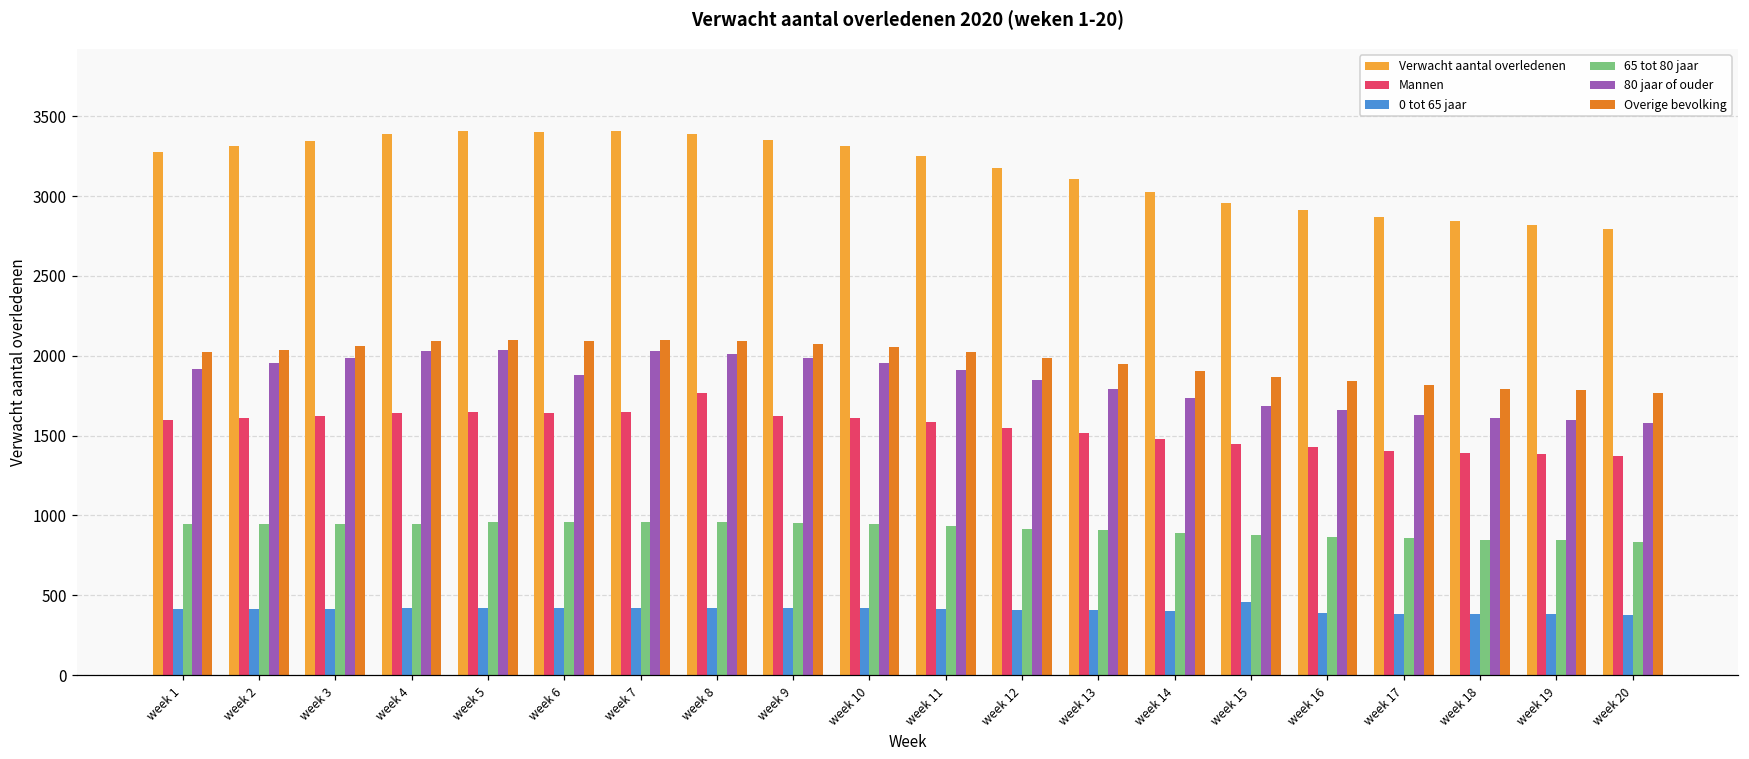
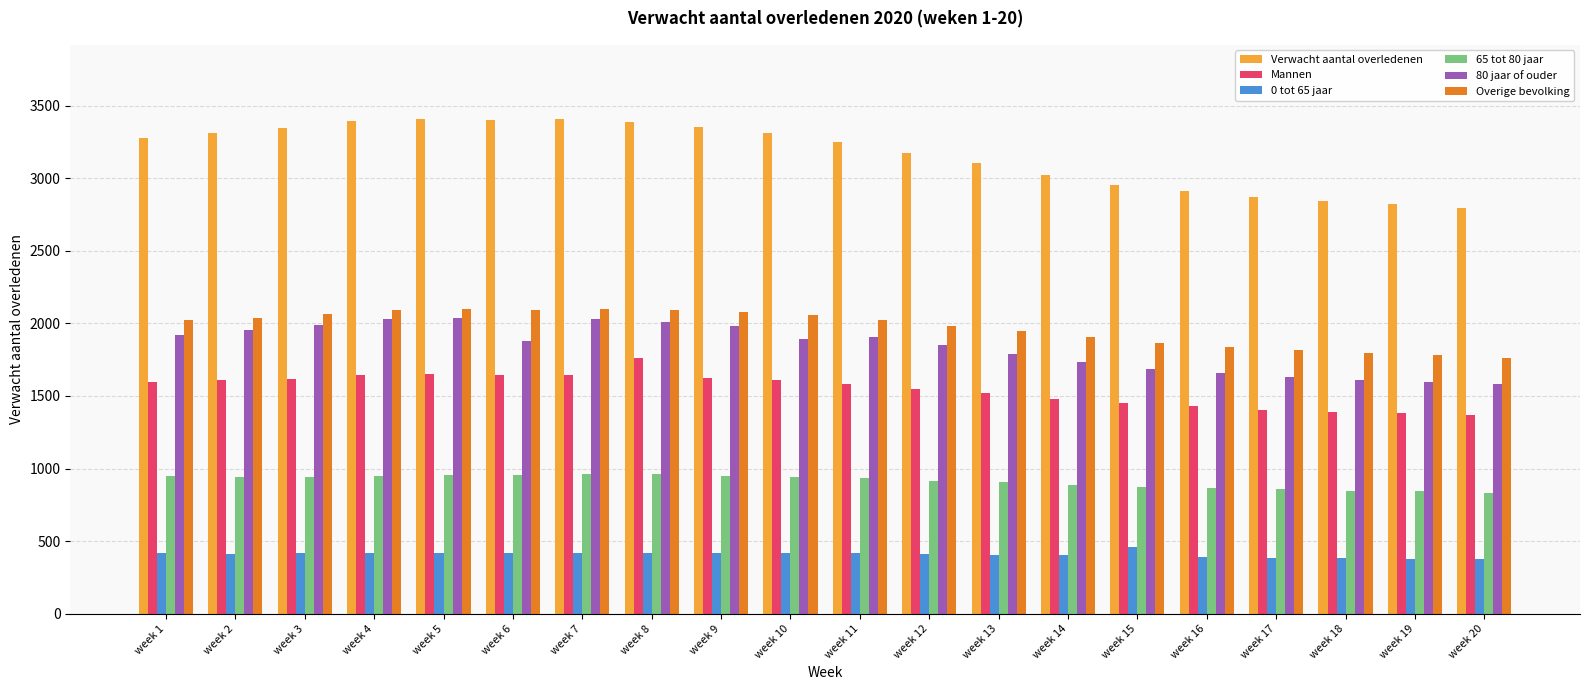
  {
    "Mannen": {
      "week 1": 1600,
      "week 2": 1610,
      "week 3": 1620,
      "week 4": 1640,
      "week 5": 1650,
      "week 6": 1640,
      "week 7": 1650,
      "week 8": 1770,
      "week 9": 1620,
      "week 10": 1610,
      "week 11": 1580,
      "week 12": 1550,
      "week 13": 1520,
      "week 14": 1480,
      "week 15": 1450,
      "week 16": 1430,
      "week 17": 1400,
      "week 18": 1390,
      "week 19": 1380,
      "week 20": 1370
    },
    "0 tot 65 jaar": {
      "week 1": 420,
      "week 2": 410,
      "week 3": 420,
      "week 4": 420,
      "week 5": 420,
      "week 6": 420,
      "week 7": 420,
      "week 8": 420,
      "week 9": 420,
      "week 10": 420,
      "week 11": 420,
      "week 12": 410,
      "week 13": 410,
      "week 14": 400,
      "week 15": 460,
      "week 16": 390,
      "week 17": 380,
      "week 18": 380,
      "week 19": 380,
      "week 20": 380
    },
    "65 tot 80 jaar": {
      "week 1": 950,
      "week 2": 940,
      "week 3": 940,
      "week 4": 950,
      "week 5": 960,
      "week 6": 960,
      "week 7": 960,
      "week 8": 960,
      "week 9": 950,
      "week 10": 940,
      "week 11": 930,
      "week 12": 920,
      "week 13": 910,
      "week 14": 890,
      "week 15": 880,
      "week 16": 870,
      "week 17": 860,
      "week 18": 850,
      "week 19": 850,
      "week 20": 830
    },
    "80 jaar of ouder": {
      "week 1": 1920,
      "week 2": 1960,
      "week 3": 1990,
      "week 4": 2030,
      "week 5": 2040,
      "week 6": 1880,
      "week 7": 2030,
      "week 8": 2010,
      "week 9": 1980,
-     "week 10": 1960,
+     "week 10": 1890,
      "week 11": 1910,
      "week 12": 1850,
      "week 13": 1790,
      "week 14": 1740,
      "week 15": 1690,
      "week 16": 1660,
      "week 17": 1630,
      "week 18": 1610,
      "week 19": 1600,
      "week 20": 1580
    }
  }
